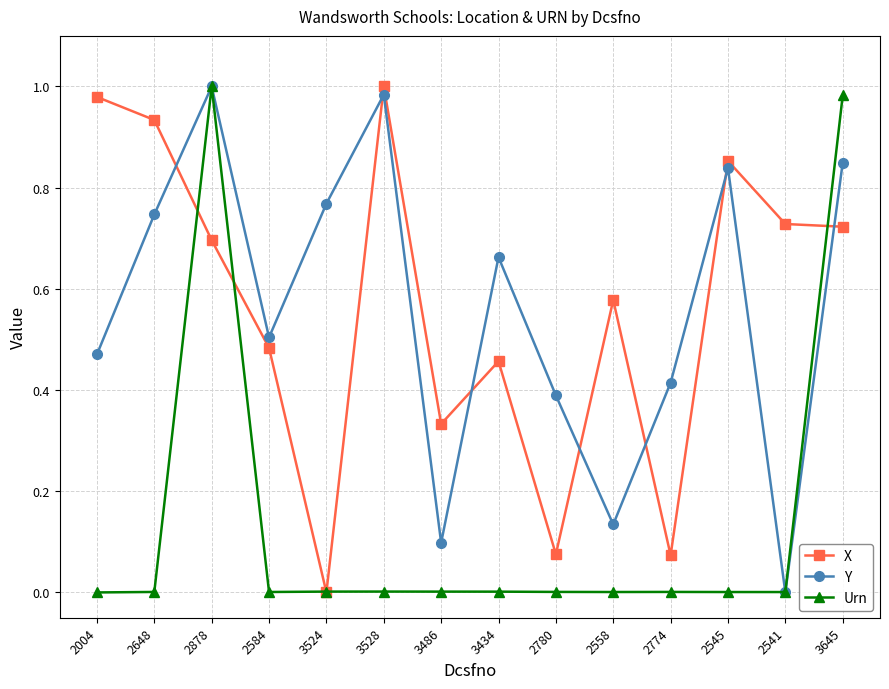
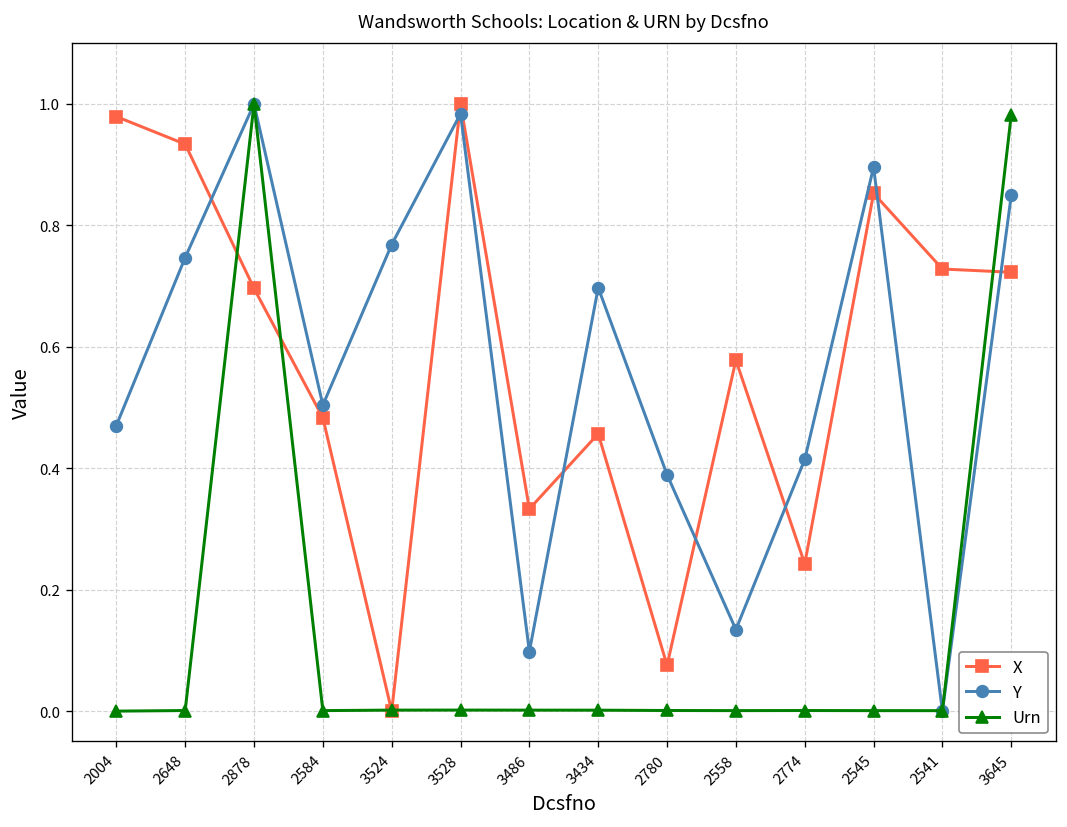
  {
    "X": {
      "2004": 0.98,
      "2648": 0.93,
      "2878": 0.70,
      "2584": 0.48,
      "3528": 1.00,
      "3486": 0.33,
      "3434": 0.46,
      "2780": 0.08,
      "2558": 0.58,
-     "2774": 0.07,
+     "2774": 0.24,
      "2545": 0.85,
      "2541": 0.73,
      "3645": 0.72
    },
    "Y": {
      "2004": 0.47,
      "2648": 0.75,
      "2584": 0.50,
      "3524": 0.77,
      "3528": 0.98,
      "3486": 0.10,
-     "3434": 0.66,
+     "3434": 0.70,
      "2780": 0.39,
      "2558": 0.13,
      "2774": 0.41,
-     "2545": 0.84,
+     "2545": 0.90,
      "3645": 0.85
    },
    "Urn": {
      "2004": 0.00,
      "2648": 0.00,
      "2584": 0.00,
      "3528": 0.00,
      "3486": 0.00,
      "3434": 0.00,
      "2780": 0.00,
      "2558": 0.00,
      "2774": 0.00,
      "2545": 0.00,
      "3645": 0.98
    }
  }
